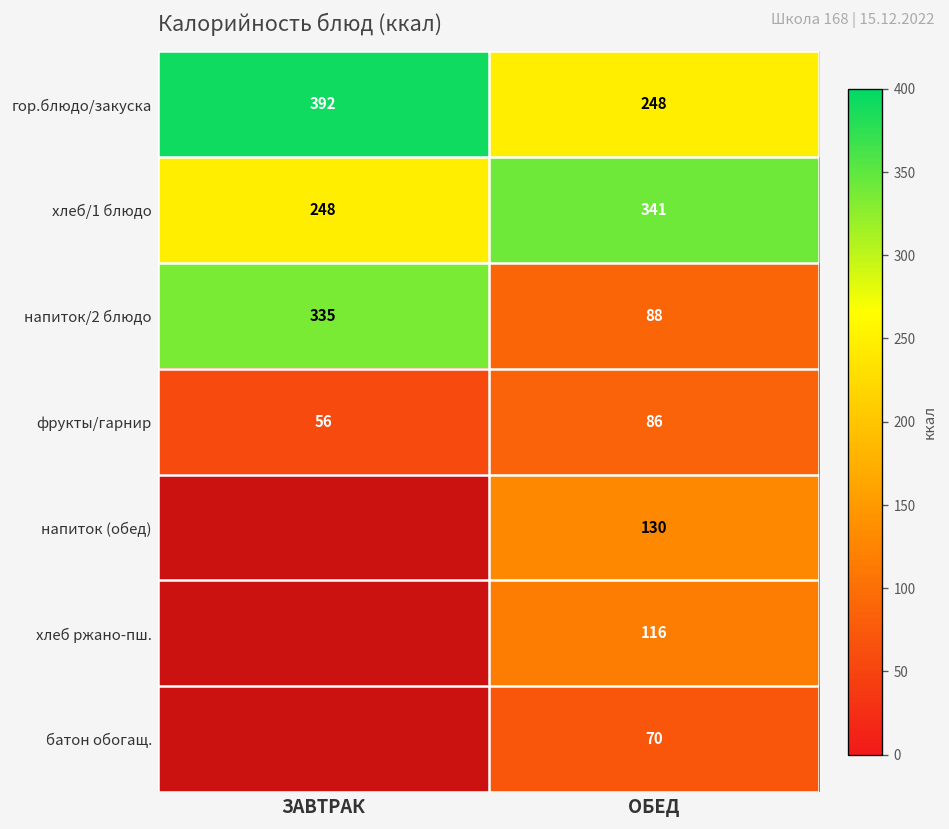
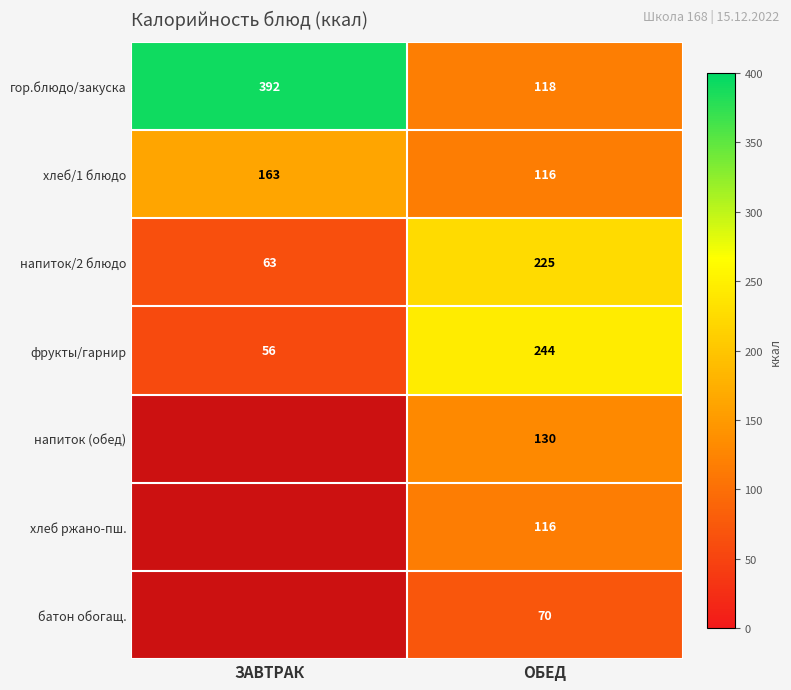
  {
    "гор.блюдо/закуска": {
      "ЗАВТРАК": 392,
-     "ОБЕД": 248
+     "ОБЕД": 118
    },
    "хлеб/1 блюдо": {
-     "ЗАВТРАК": 248,
-     "ОБЕД": 341
+     "ЗАВТРАК": 163,
+     "ОБЕД": 116
    },
    "напиток/2 блюдо": {
-     "ЗАВТРАК": 335,
-     "ОБЕД": 88
+     "ЗАВТРАК": 63,
+     "ОБЕД": 225
    },
    "фрукты/гарнир": {
      "ЗАВТРАК": 56,
-     "ОБЕД": 86
+     "ОБЕД": 244
    },
    "напиток (обед)": {
      "ОБЕД": 130
    },
    "хлеб ржано-пш.": {
      "ОБЕД": 116
    },
    "батон обогащ.": {
      "ОБЕД": 70
    }
  }
